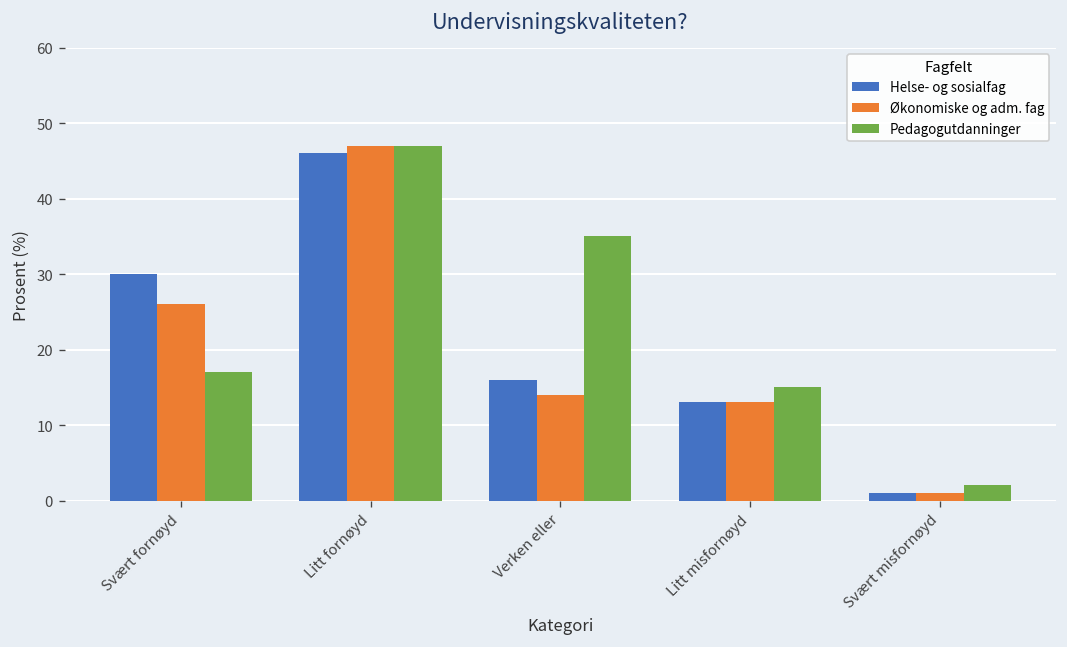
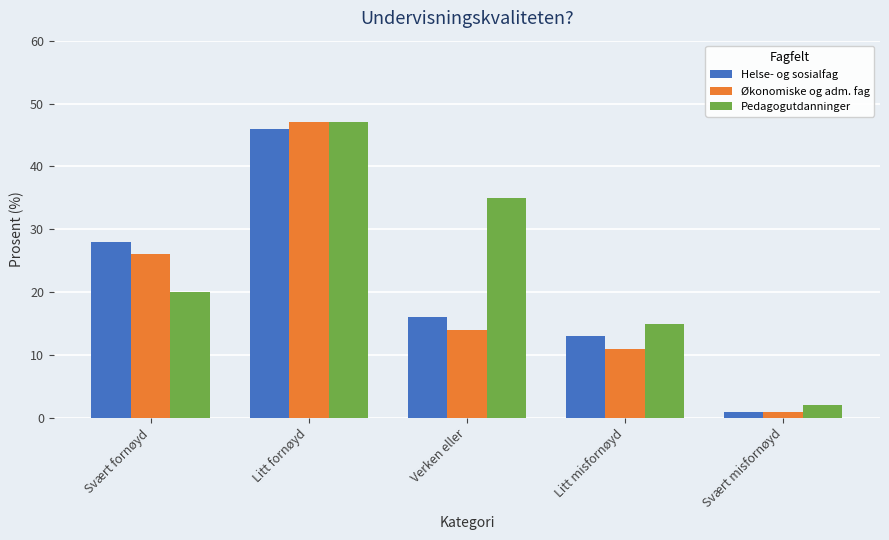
  {
    "Helse- og sosialfag": {
-     "Svært fornøyd": 30,
+     "Svært fornøyd": 28,
      "Litt fornøyd": 46,
      "Verken eller": 16,
      "Litt misfornøyd": 13,
      "Svært misfornøyd": 1
    },
    "Økonomiske og adm. fag": {
      "Svært fornøyd": 26,
      "Litt fornøyd": 47,
      "Verken eller": 14,
-     "Litt misfornøyd": 13,
+     "Litt misfornøyd": 11,
      "Svært misfornøyd": 1
    },
    "Pedagogutdanninger": {
-     "Svært fornøyd": 17,
+     "Svært fornøyd": 20,
      "Litt fornøyd": 47,
      "Verken eller": 35,
      "Litt misfornøyd": 15,
      "Svært misfornøyd": 2
    }
  }
